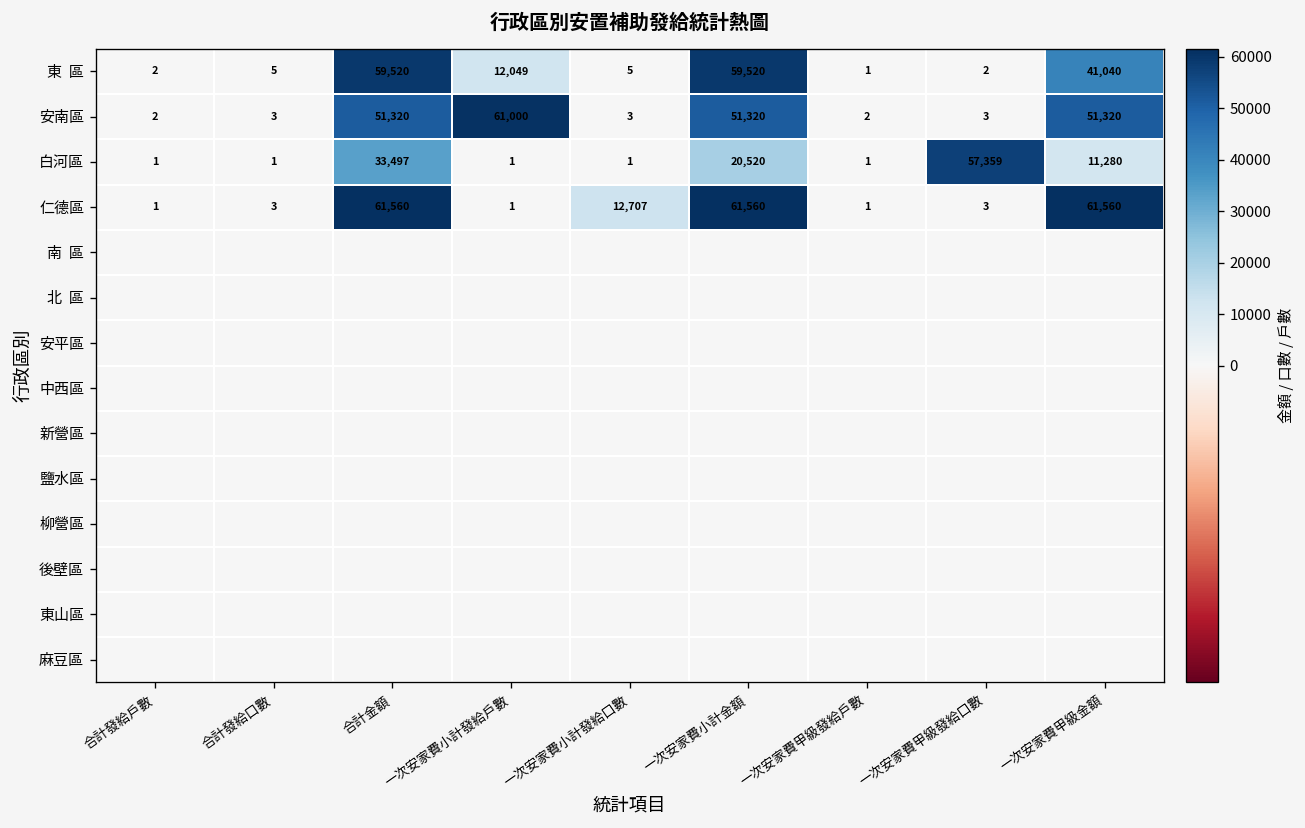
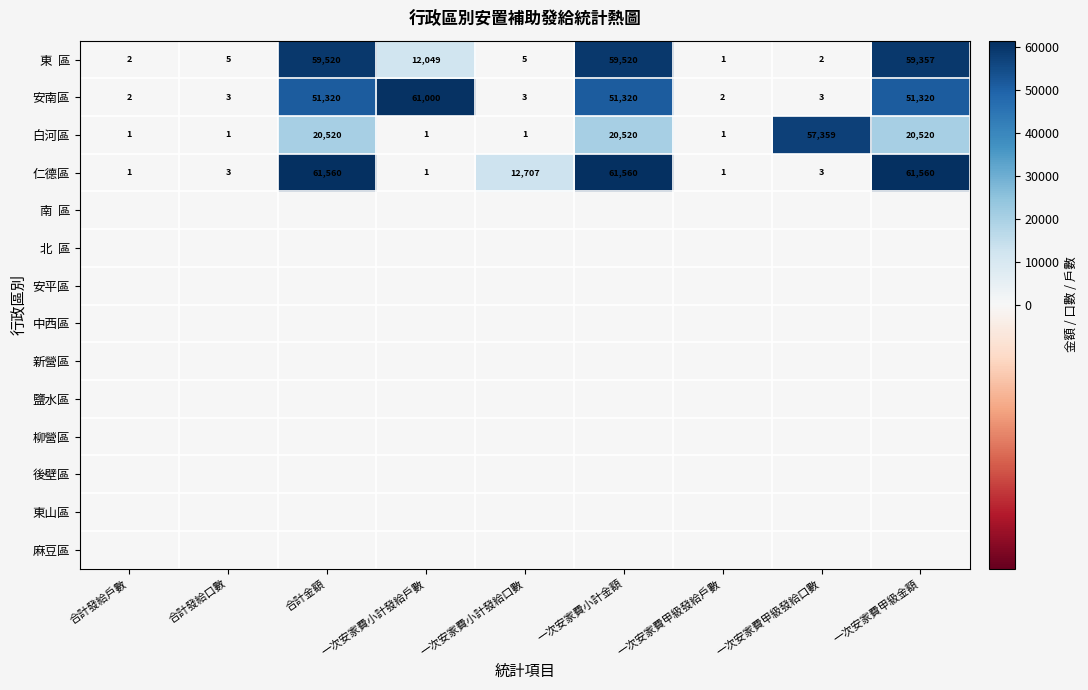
  {
    "東 區": {
      "合計發給戶數": "2",
      "合計發給口數": "5",
      "合計金額": "59,520",
      "一次安家費小計發給戶數": "12,049",
      "一次安家費小計發給口數": "5",
      "一次安家費小計金額": "59,520",
      "一次安家費甲級發給戶數": "1",
      "一次安家費甲級發給口數": "2",
-     "一次安家費甲級金額": "41,040"
+     "一次安家費甲級金額": "59,357"
    },
    "安南區": {
      "合計發給戶數": "2",
      "合計發給口數": "3",
      "合計金額": "51,320",
      "一次安家費小計發給戶數": "61,000",
      "一次安家費小計發給口數": "3",
      "一次安家費小計金額": "51,320",
      "一次安家費甲級發給戶數": "2",
      "一次安家費甲級發給口數": "3",
      "一次安家費甲級金額": "51,320"
    },
    "白河區": {
      "合計發給戶數": "1",
      "合計發給口數": "1",
-     "合計金額": "33,497",
+     "合計金額": "20,520",
      "一次安家費小計發給戶數": "1",
      "一次安家費小計發給口數": "1",
      "一次安家費小計金額": "20,520",
      "一次安家費甲級發給戶數": "1",
      "一次安家費甲級發給口數": "57,359",
-     "一次安家費甲級金額": "11,280"
+     "一次安家費甲級金額": "20,520"
    },
    "仁德區": {
      "合計發給戶數": "1",
      "合計發給口數": "3",
      "合計金額": "61,560",
      "一次安家費小計發給戶數": "1",
      "一次安家費小計發給口數": "12,707",
      "一次安家費小計金額": "61,560",
      "一次安家費甲級發給戶數": "1",
      "一次安家費甲級發給口數": "3",
      "一次安家費甲級金額": "61,560"
    }
  }
